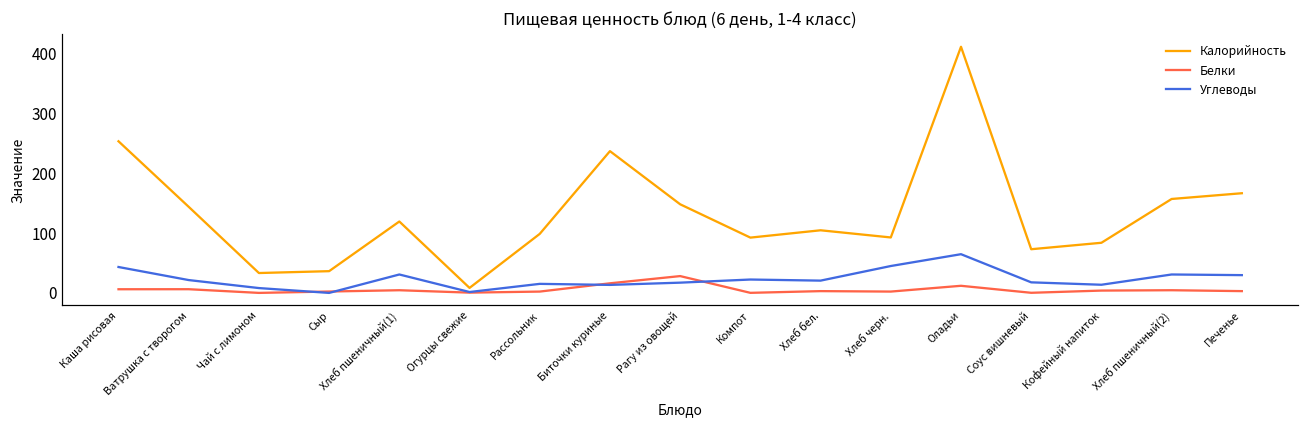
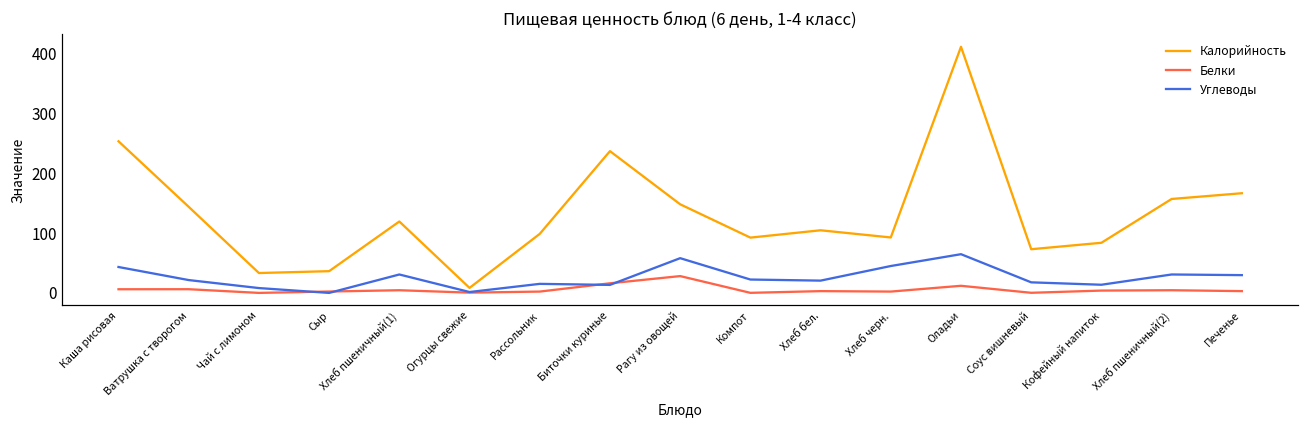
  {
    "Калорийность": {
      "Каша рисовая": 250,
      "Ватрушка с творогом": 140,
      "Чай с лимоном": 30,
      "Сыр": 40,
      "Хлеб пшеничный(1)": 120,
      "Огурцы свежие": 10,
      "Рассольник": 100,
      "Биточки куриные": 240,
      "Рагу из овощей": 150,
      "Компот": 90,
      "Хлеб бел.": 100,
      "Хлеб черн.": 90,
      "Оладьи": 410,
      "Соус вишневый": 70,
      "Кофейный напиток": 80,
      "Хлеб пшеничный(2)": 160,
      "Печенье": 170
    },
    "Белки": {
      "Каша рисовая": 10,
      "Ватрушка с творогом": 10,
      "Чай с лимоном": 0,
      "Хлеб пшеничный(1)": 0,
      "Рассольник": 0,
      "Рагу из овощей": 30,
      "Компот": 0,
      "Хлеб бел.": 0,
      "Хлеб черн.": 0,
      "Оладьи": 10,
      "Соус вишневый": 0,
      "Кофейный напиток": 0,
      "Хлеб пшеничный(2)": 0,
      "Печенье": 0
    },
    "Углеводы": {
      "Каша рисовая": 40,
      "Ватрушка с творогом": 20,
      "Чай с лимоном": 10,
      "Хлеб пшеничный(1)": 30,
      "Рассольник": 20,
-     "Рагу из овощей": 20,
+     "Рагу из овощей": 60,
      "Компот": 20,
      "Хлеб бел.": 20,
      "Хлеб черн.": 50,
      "Оладьи": 60,
      "Соус вишневый": 20,
      "Кофейный напиток": 10,
      "Хлеб пшеничный(2)": 30,
      "Печенье": 30
    }
  }
